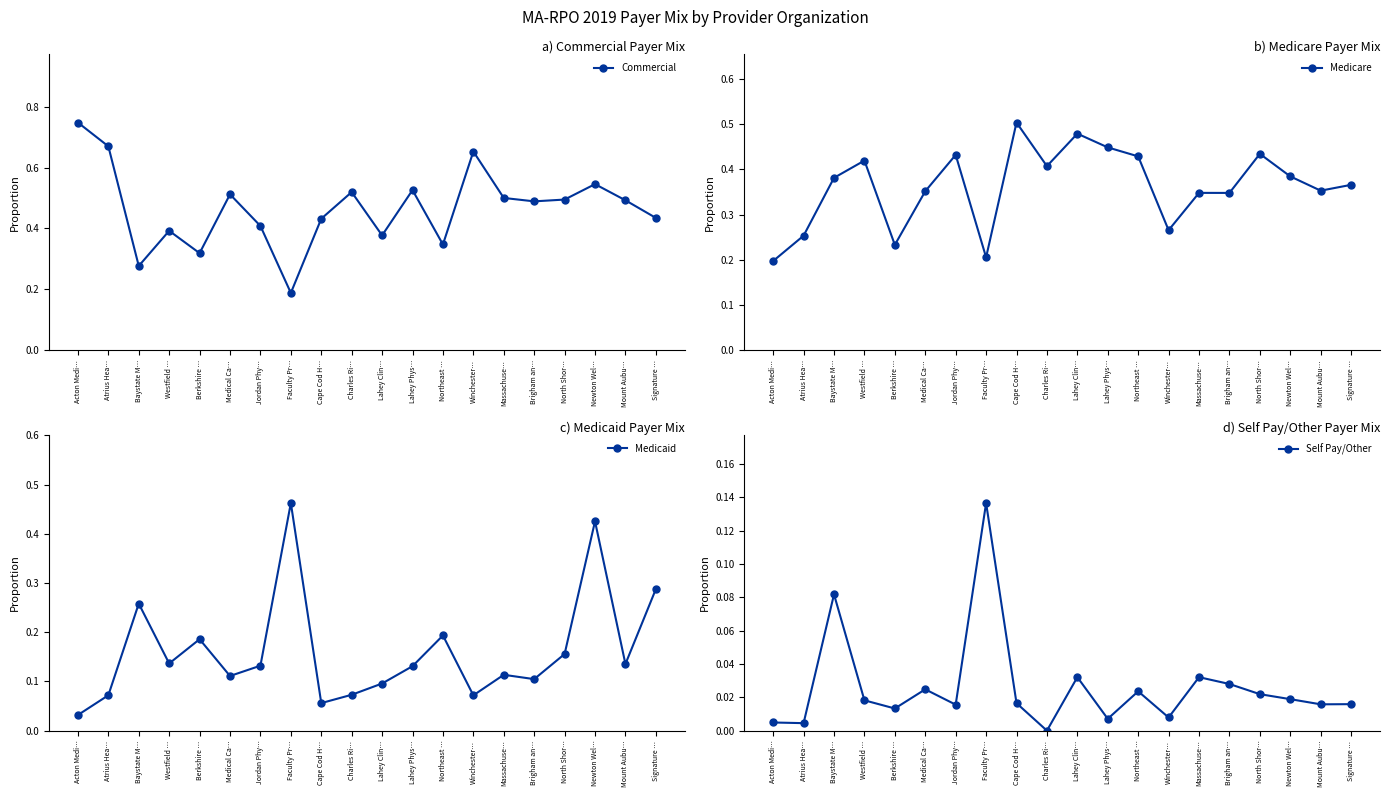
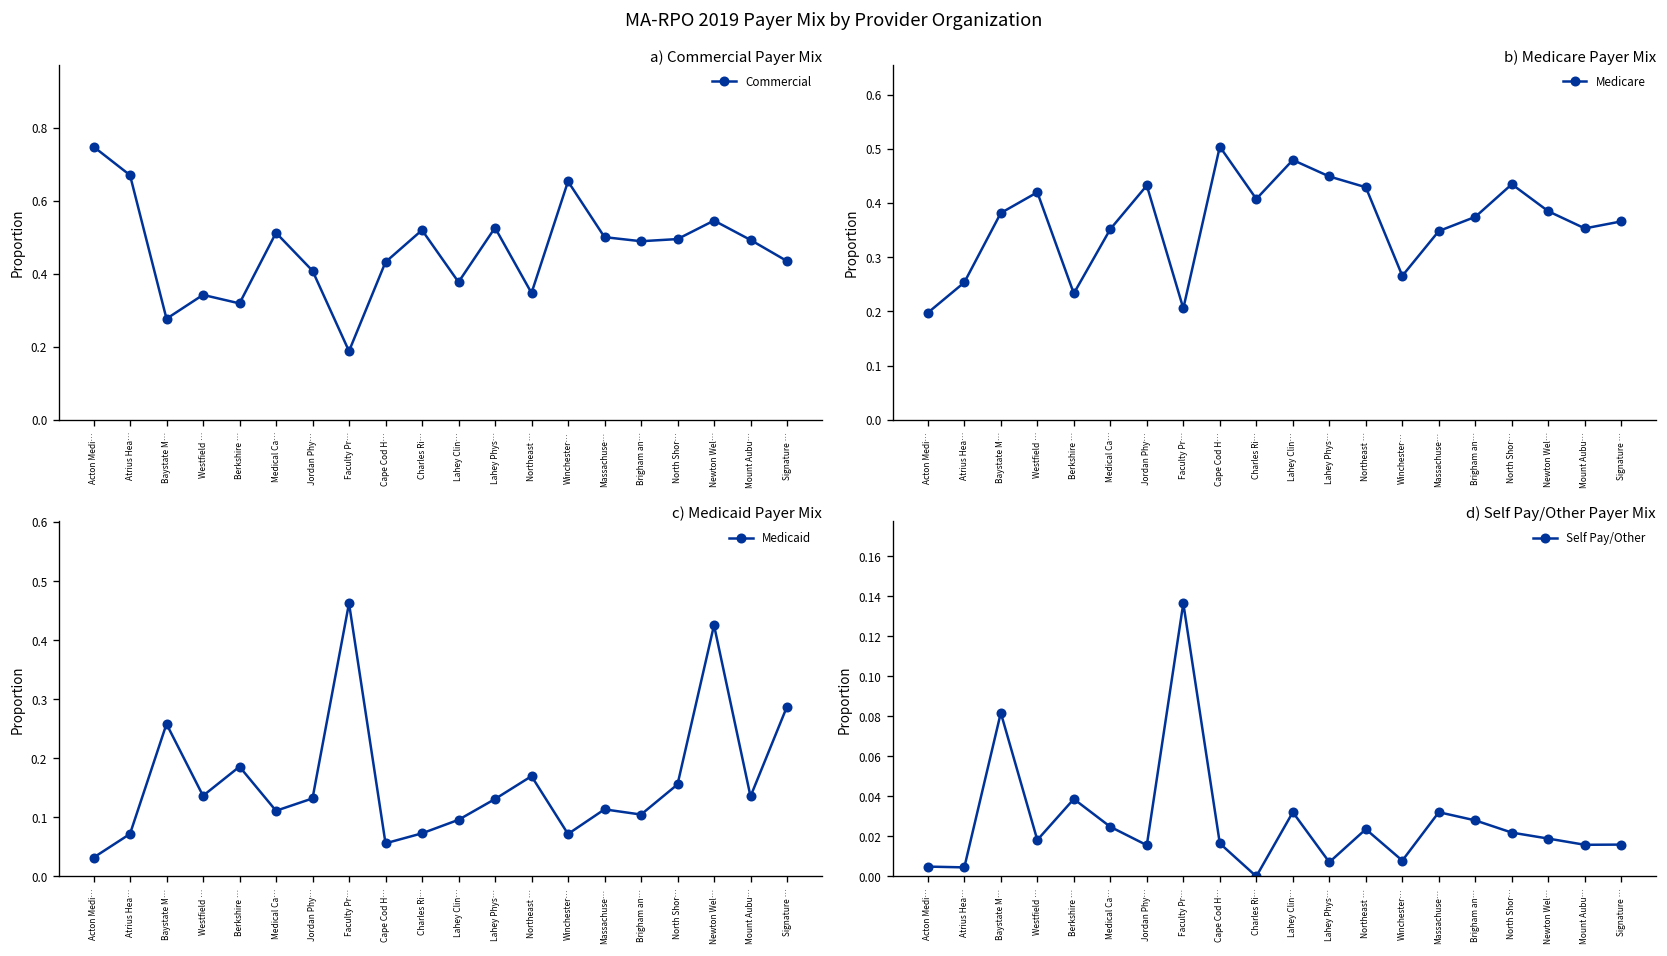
  {
    "a) Commercial Payer Mix": {
      "Acton Medi…": 0.75,
      "Atrius Hea…": 0.67,
      "Baystate M…": 0.28,
-     "Westfield …": 0.39,
+     "Westfield …": 0.34,
      "Berkshire …": 0.32,
      "Medical Ca…": 0.51,
      "Jordan Phy…": 0.41,
      "Faculty Pr…": 0.19,
      "Cape Cod H…": 0.43,
      "Charles Ri…": 0.52,
      "Lahey Clin…": 0.38,
      "Lahey Phys…": 0.53,
      "Northeast …": 0.35,
      "Winchester…": 0.65,
      "Massachuse…": 0.50,
      "Brigham an…": 0.49,
      "North Shor…": 0.50,
      "Newton Wel…": 0.55,
      "Mount Aubu…": 0.49,
      "Signature …": 0.43
    },
    "b) Medicare Payer Mix": {
      "Acton Medi…": 0.20,
      "Atrius Hea…": 0.25,
      "Baystate M…": 0.38,
      "Westfield …": 0.42,
      "Berkshire …": 0.23,
      "Medical Ca…": 0.35,
      "Jordan Phy…": 0.43,
      "Faculty Pr…": 0.21,
      "Cape Cod H…": 0.50,
      "Charles Ri…": 0.41,
      "Lahey Clin…": 0.48,
      "Lahey Phys…": 0.45,
      "Northeast …": 0.43,
      "Winchester…": 0.27,
      "Massachuse…": 0.35,
-     "Brigham an…": 0.35,
+     "Brigham an…": 0.37,
      "North Shor…": 0.43,
      "Newton Wel…": 0.38,
      "Mount Aubu…": 0.35,
      "Signature …": 0.37
    },
    "c) Medicaid Payer Mix": {
      "Acton Medi…": 0.03,
      "Atrius Hea…": 0.07,
      "Baystate M…": 0.26,
      "Westfield …": 0.14,
      "Berkshire …": 0.19,
      "Medical Ca…": 0.11,
      "Jordan Phy…": 0.13,
      "Faculty Pr…": 0.46,
      "Cape Cod H…": 0.06,
      "Charles Ri…": 0.07,
      "Lahey Clin…": 0.10,
      "Lahey Phys…": 0.13,
-     "Northeast …": 0.19,
+     "Northeast …": 0.17,
      "Winchester…": 0.07,
      "Massachuse…": 0.11,
      "Brigham an…": 0.10,
      "North Shor…": 0.16,
      "Newton Wel…": 0.43,
      "Mount Aubu…": 0.14,
      "Signature …": 0.29
    },
    "d) Self Pay/Other Payer Mix": {
      "Acton Medi…": 0.005,
      "Atrius Hea…": 0.005,
      "Baystate M…": 0.082,
      "Westfield …": 0.018,
-     "Berkshire …": 0.013,
+     "Berkshire …": 0.039,
      "Medical Ca…": 0.025,
      "Jordan Phy…": 0.016,
      "Faculty Pr…": 0.137,
      "Cape Cod H…": 0.017,
      "Charles Ri…": 0.000,
      "Lahey Clin…": 0.032,
      "Lahey Phys…": 0.007,
      "Northeast …": 0.024,
      "Winchester…": 0.008,
      "Massachuse…": 0.032,
      "Brigham an…": 0.028,
      "North Shor…": 0.022,
      "Newton Wel…": 0.019,
      "Mount Aubu…": 0.016,
      "Signature …": 0.016
    }
  }
